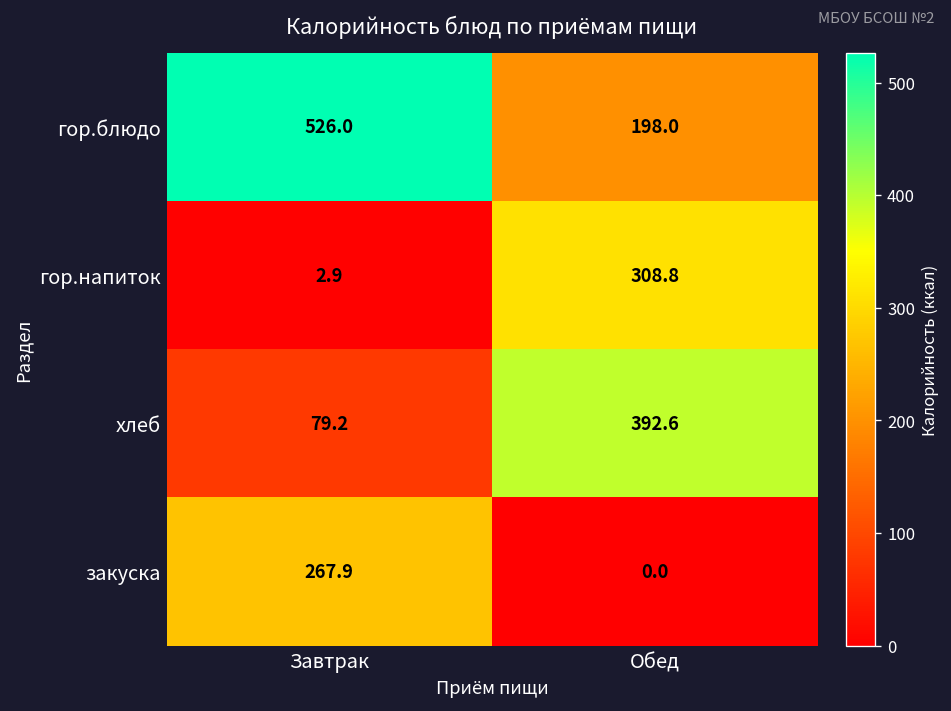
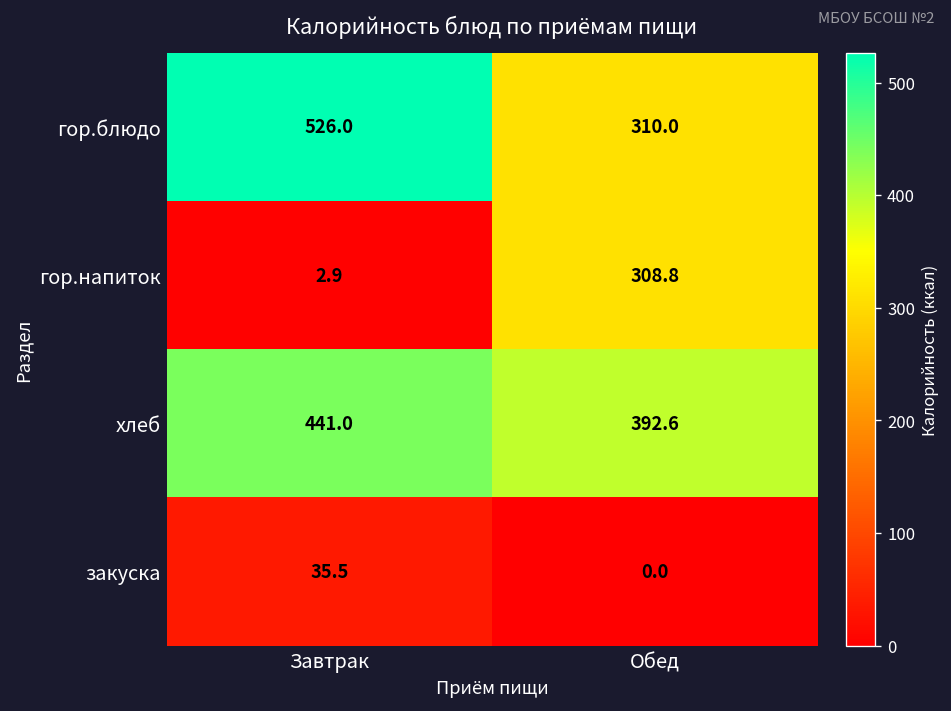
  {
    "гор.блюдо": {
      "Завтрак": 526.0,
-     "Обед": 198.0
+     "Обед": 310.0
    },
    "гор.напиток": {
      "Завтрак": 2.9,
      "Обед": 308.8
    },
    "хлеб": {
-     "Завтрак": 79.2,
+     "Завтрак": 441.0,
      "Обед": 392.6
    },
    "закуска": {
-     "Завтрак": 267.9,
+     "Завтрак": 35.5,
      "Обед": 0.0
    }
  }
